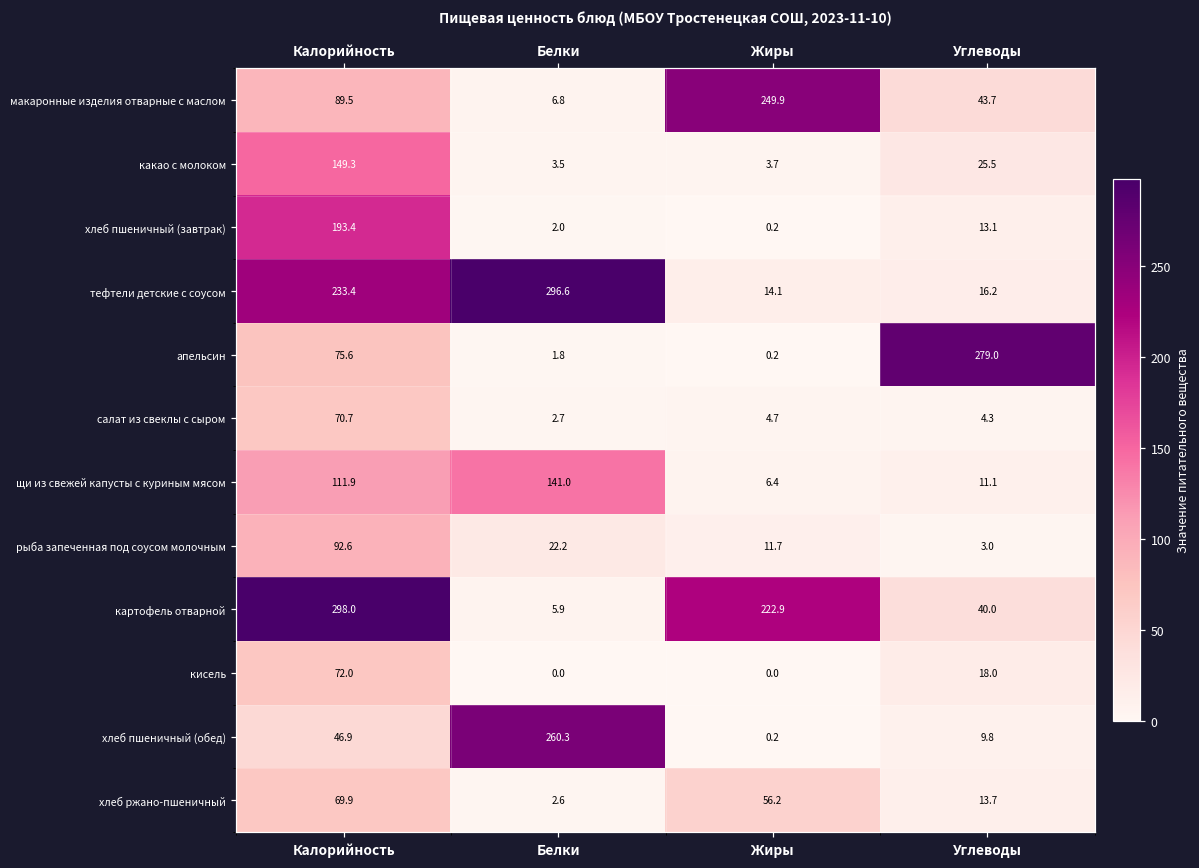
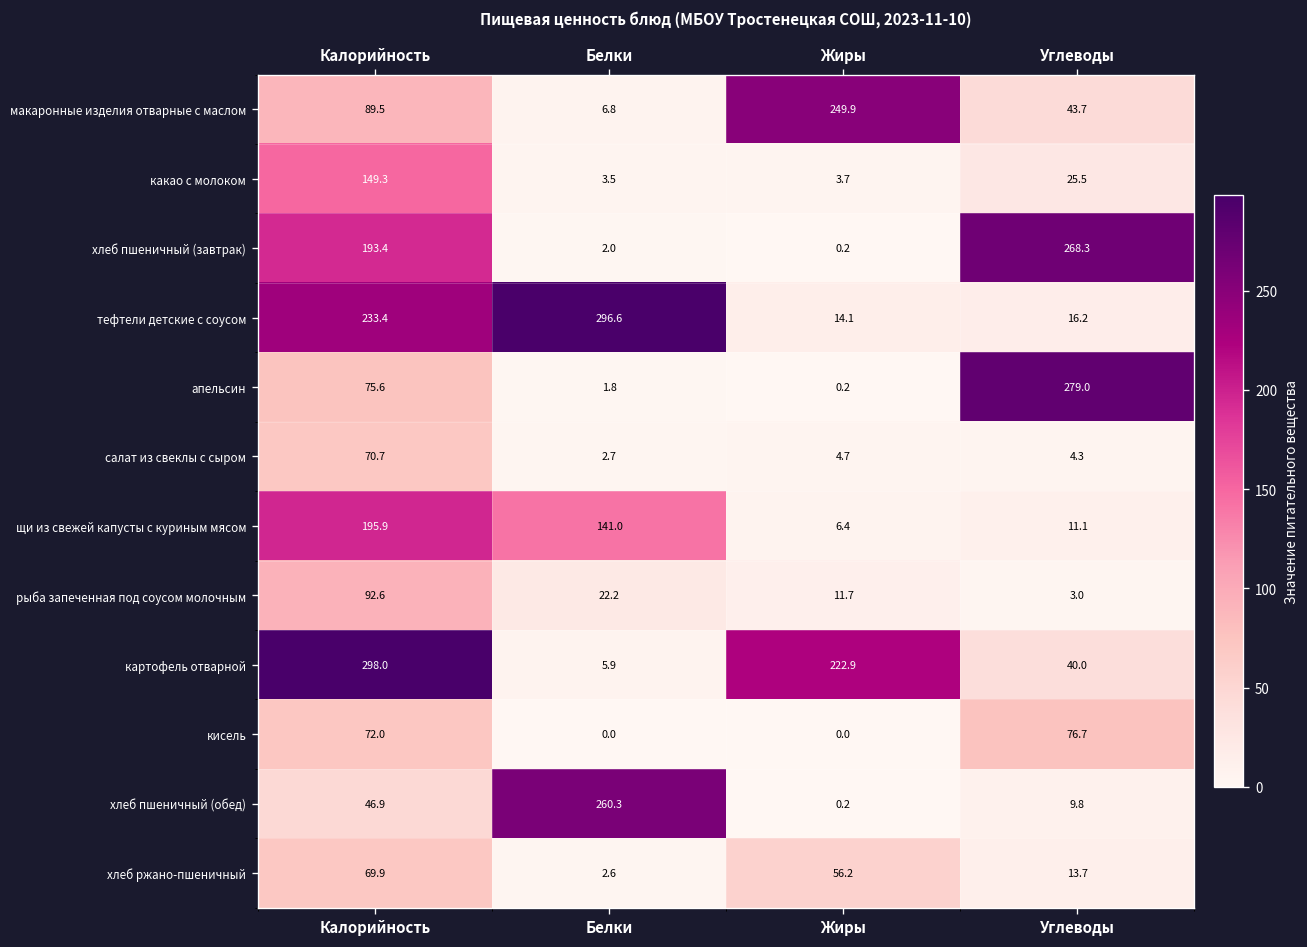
  {
    "макаронные изделия отварные с маслом": {
      "Калорийность": 89.5,
      "Белки": 6.8,
      "Жиры": 249.9,
      "Углеводы": 43.7
    },
    "какао с молоком": {
      "Калорийность": 149.3,
      "Белки": 3.5,
      "Жиры": 3.7,
      "Углеводы": 25.5
    },
    "хлеб пшеничный (завтрак)": {
      "Калорийность": 193.4,
      "Белки": 2.0,
      "Жиры": 0.2,
-     "Углеводы": 13.1
+     "Углеводы": 268.3
    },
    "тефтели детские с соусом": {
      "Калорийность": 233.4,
      "Белки": 296.6,
      "Жиры": 14.1,
      "Углеводы": 16.2
    },
    "апельсин": {
      "Калорийность": 75.6,
      "Белки": 1.8,
      "Жиры": 0.2,
      "Углеводы": 279.0
    },
    "салат из свеклы с сыром": {
      "Калорийность": 70.7,
      "Белки": 2.7,
      "Жиры": 4.7,
      "Углеводы": 4.3
    },
    "щи из свежей капусты с куриным мясом": {
-     "Калорийность": 111.9,
+     "Калорийность": 195.9,
      "Белки": 141.0,
      "Жиры": 6.4,
      "Углеводы": 11.1
    },
    "рыба запеченная под соусом молочным": {
      "Калорийность": 92.6,
      "Белки": 22.2,
      "Жиры": 11.7,
      "Углеводы": 3.0
    },
    "картофель отварной": {
      "Калорийность": 298.0,
      "Белки": 5.9,
      "Жиры": 222.9,
      "Углеводы": 40.0
    },
    "кисель": {
      "Калорийность": 72.0,
      "Белки": 0.0,
      "Жиры": 0.0,
-     "Углеводы": 18.0
+     "Углеводы": 76.7
    },
    "хлеб пшеничный (обед)": {
      "Калорийность": 46.9,
      "Белки": 260.3,
      "Жиры": 0.2,
      "Углеводы": 9.8
    },
    "хлеб ржано-пшеничный": {
      "Калорийность": 69.9,
      "Белки": 2.6,
      "Жиры": 56.2,
      "Углеводы": 13.7
    }
  }
